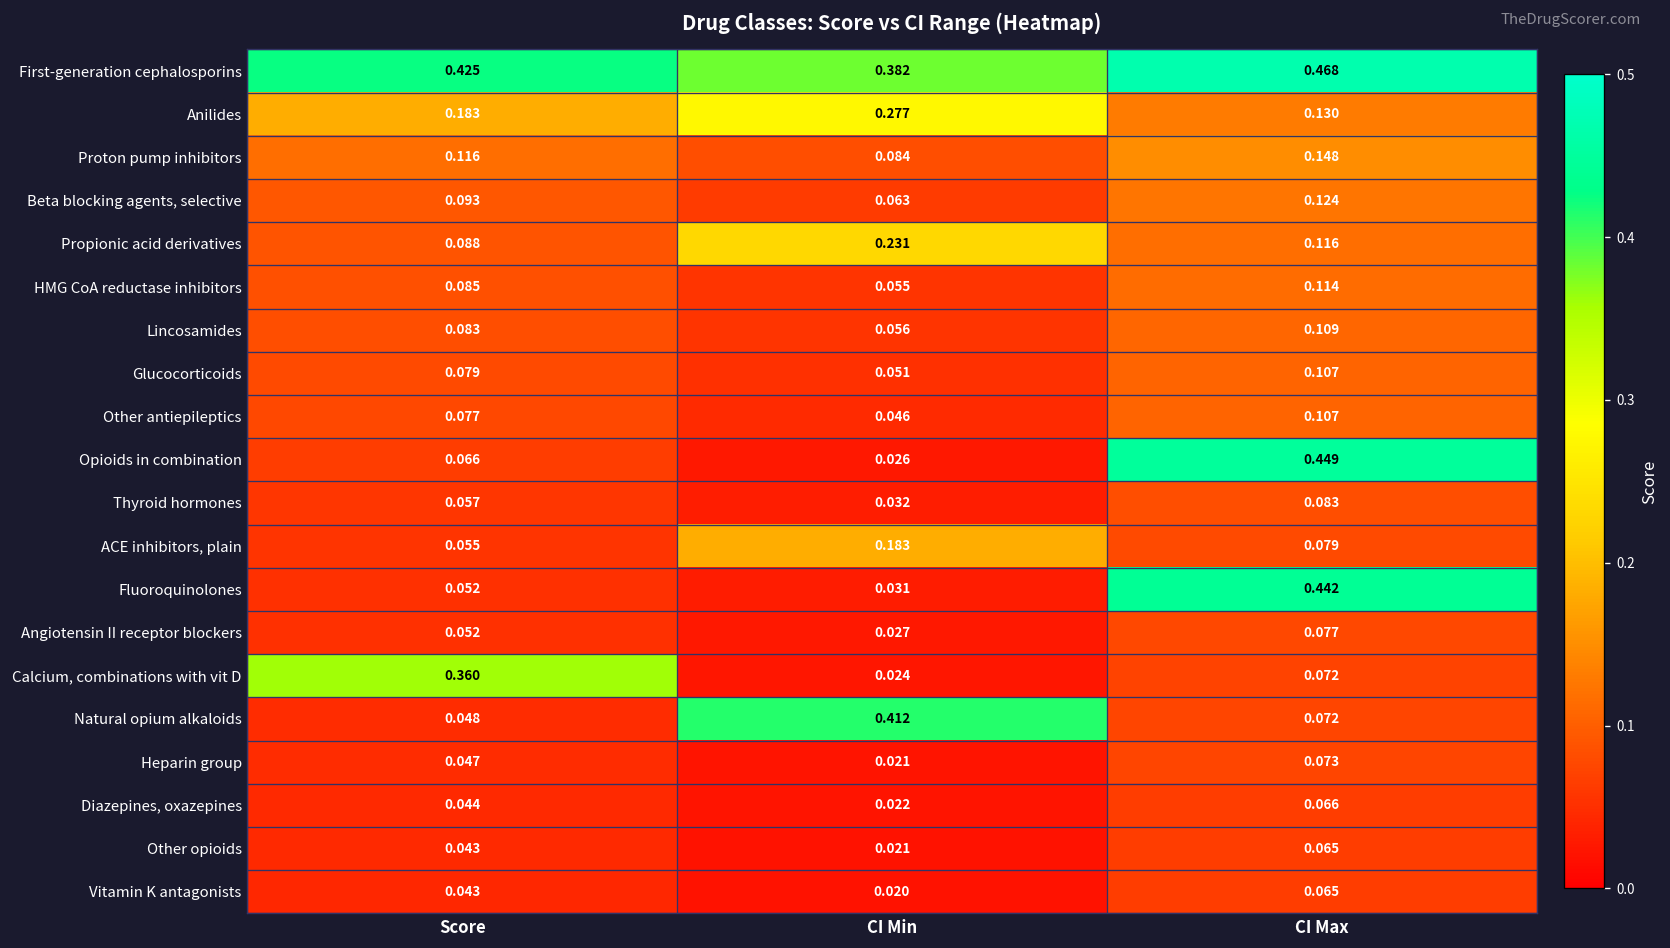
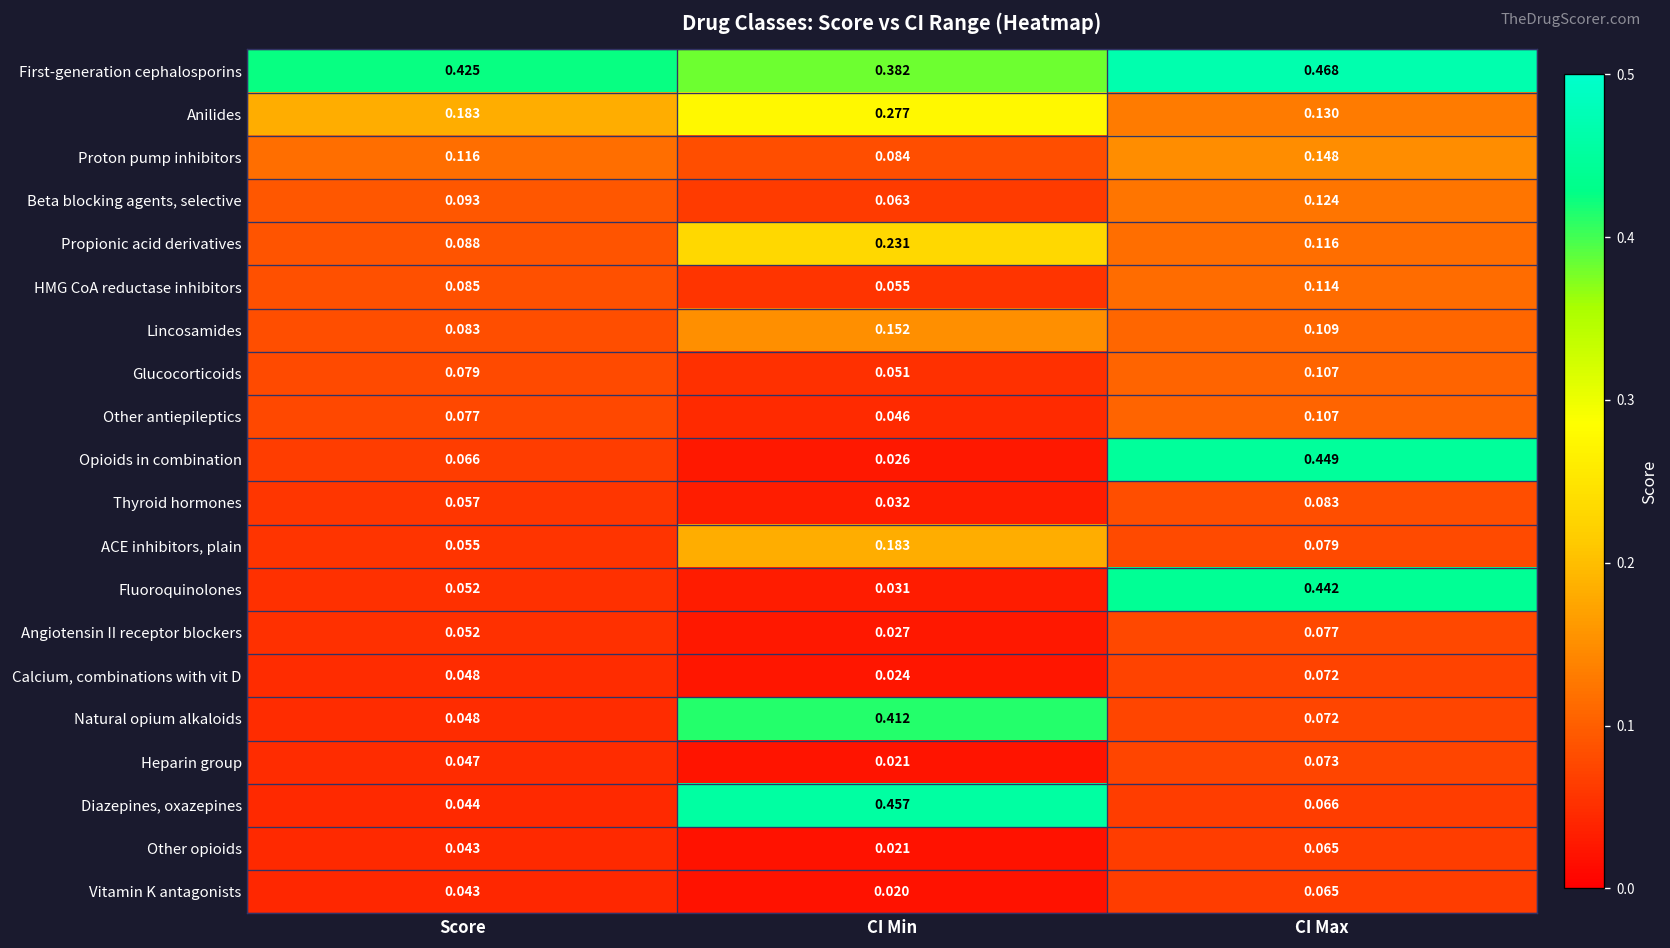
  {
    "First-generation cephalosporins": {
      "Score": 0.425,
      "CI Min": 0.382,
      "CI Max": 0.468
    },
    "Anilides": {
      "Score": 0.183,
      "CI Min": 0.277,
      "CI Max": 0.130
    },
    "Proton pump inhibitors": {
      "Score": 0.116,
      "CI Min": 0.084,
      "CI Max": 0.148
    },
    "Beta blocking agents, selective": {
      "Score": 0.093,
      "CI Min": 0.063,
      "CI Max": 0.124
    },
    "Propionic acid derivatives": {
      "Score": 0.088,
      "CI Min": 0.231,
      "CI Max": 0.116
    },
    "HMG CoA reductase inhibitors": {
      "Score": 0.085,
      "CI Min": 0.055,
      "CI Max": 0.114
    },
    "Lincosamides": {
      "Score": 0.083,
-     "CI Min": 0.056,
+     "CI Min": 0.152,
      "CI Max": 0.109
    },
    "Glucocorticoids": {
      "Score": 0.079,
      "CI Min": 0.051,
      "CI Max": 0.107
    },
    "Other antiepileptics": {
      "Score": 0.077,
      "CI Min": 0.046,
      "CI Max": 0.107
    },
    "Opioids in combination": {
      "Score": 0.066,
      "CI Min": 0.026,
      "CI Max": 0.449
    },
    "Thyroid hormones": {
      "Score": 0.057,
      "CI Min": 0.032,
      "CI Max": 0.083
    },
    "ACE inhibitors, plain": {
      "Score": 0.055,
      "CI Min": 0.183,
      "CI Max": 0.079
    },
    "Fluoroquinolones": {
      "Score": 0.052,
      "CI Min": 0.031,
      "CI Max": 0.442
    },
    "Angiotensin II receptor blockers": {
      "Score": 0.052,
      "CI Min": 0.027,
      "CI Max": 0.077
    },
    "Calcium, combinations with vit D": {
-     "Score": 0.360,
+     "Score": 0.048,
      "CI Min": 0.024,
      "CI Max": 0.072
    },
    "Natural opium alkaloids": {
      "Score": 0.048,
      "CI Min": 0.412,
      "CI Max": 0.072
    },
    "Heparin group": {
      "Score": 0.047,
      "CI Min": 0.021,
      "CI Max": 0.073
    },
    "Diazepines, oxazepines": {
      "Score": 0.044,
-     "CI Min": 0.022,
+     "CI Min": 0.457,
      "CI Max": 0.066
    },
    "Other opioids": {
      "Score": 0.043,
      "CI Min": 0.021,
      "CI Max": 0.065
    },
    "Vitamin K antagonists": {
      "Score": 0.043,
      "CI Min": 0.020,
      "CI Max": 0.065
    }
  }
